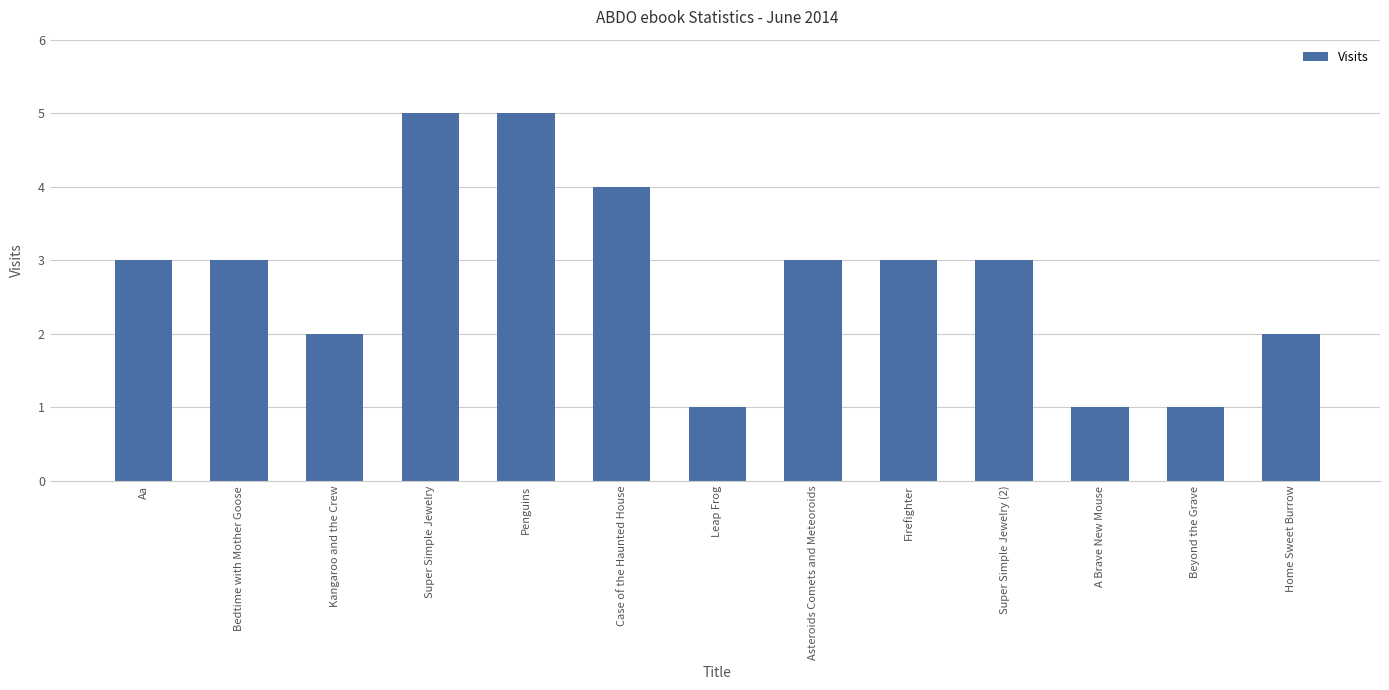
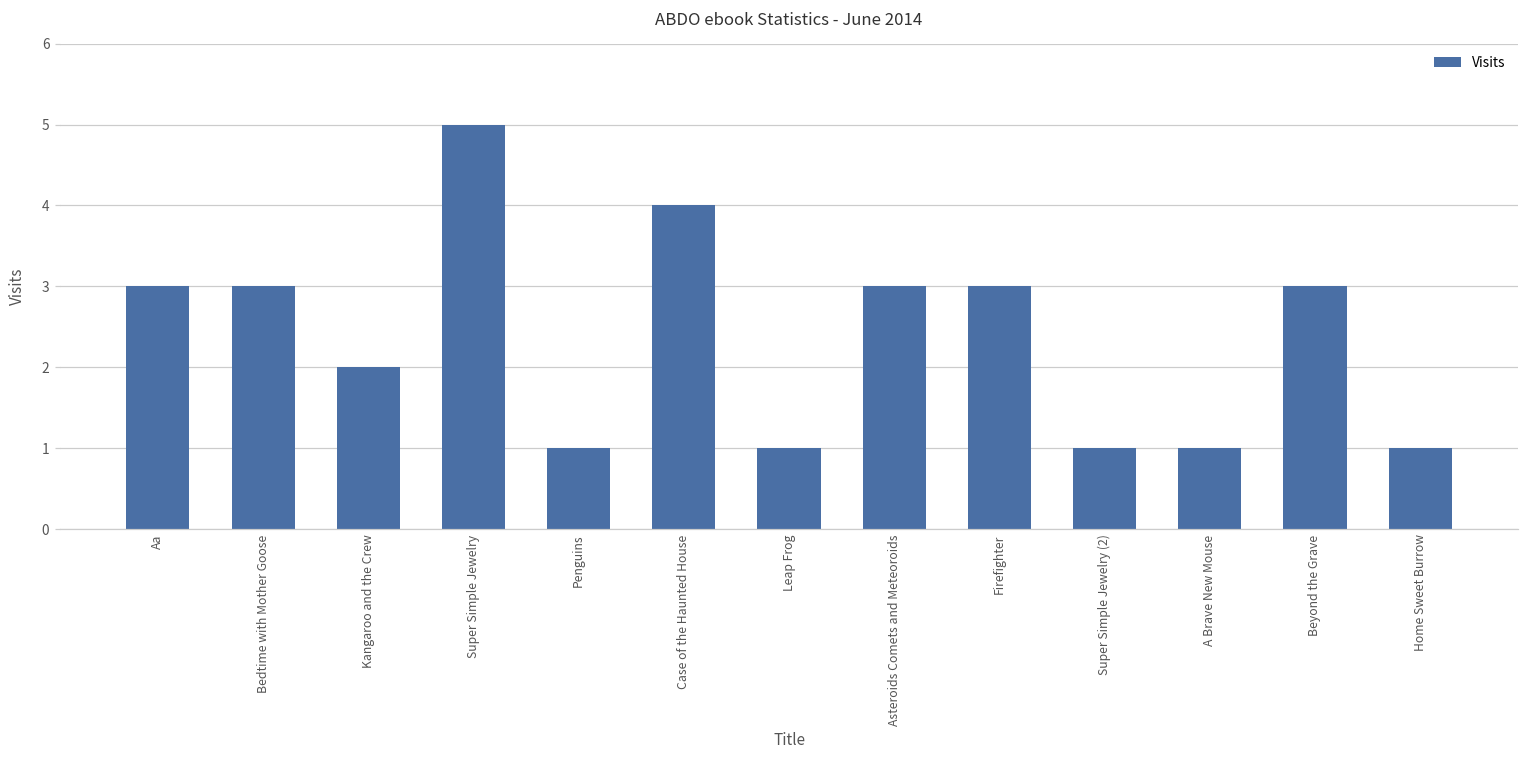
  {
    "Aa": 3,
    "Bedtime with Mother Goose": 3,
    "Kangaroo and the Crew": 2,
    "Super Simple Jewelry": 5,
-   "Penguins": 5,
+   "Penguins": 1,
    "Case of the Haunted House": 4,
    "Leap Frog": 1,
    "Asteroids Comets and Meteoroids": 3,
    "Firefighter": 3,
-   "Super Simple Jewelry (2)": 3,
+   "Super Simple Jewelry (2)": 1,
    "A Brave New Mouse": 1,
-   "Beyond the Grave": 1,
-   "Home Sweet Burrow": 2
+   "Beyond the Grave": 3,
+   "Home Sweet Burrow": 1
  }
